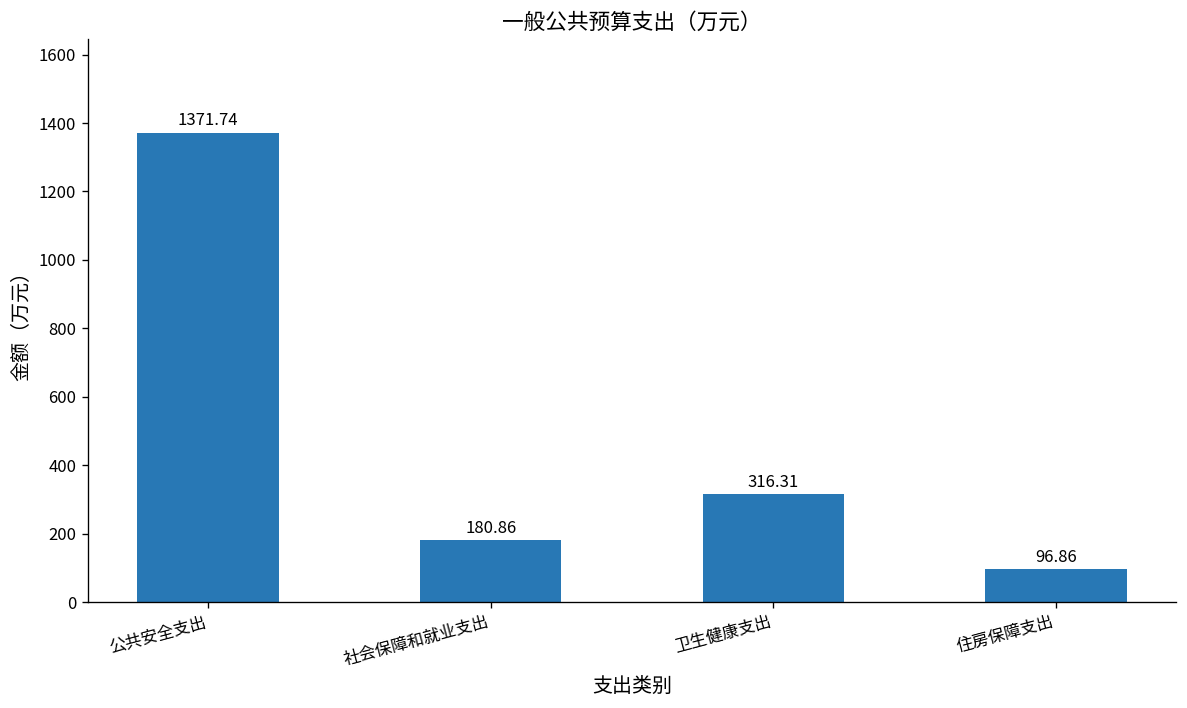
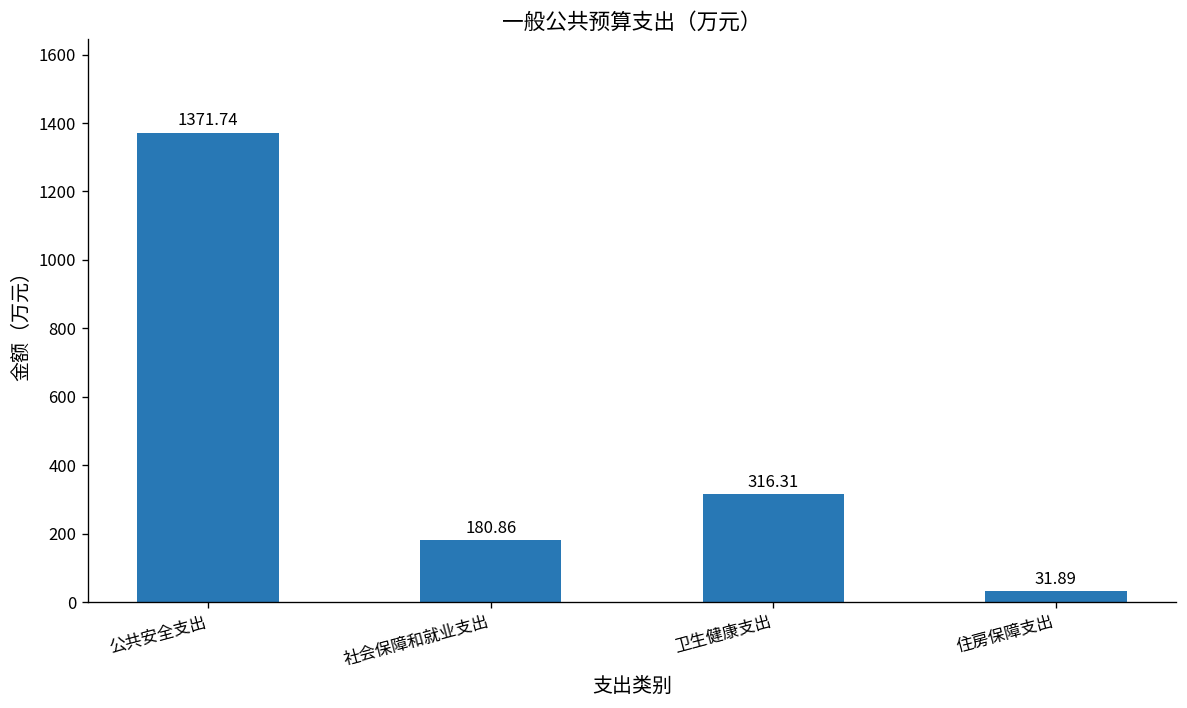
  {
    "公共安全支出": 1371.74,
    "社会保障和就业支出": 180.86,
    "卫生健康支出": 316.31,
-   "住房保障支出": 96.86
+   "住房保障支出": 31.89
  }
